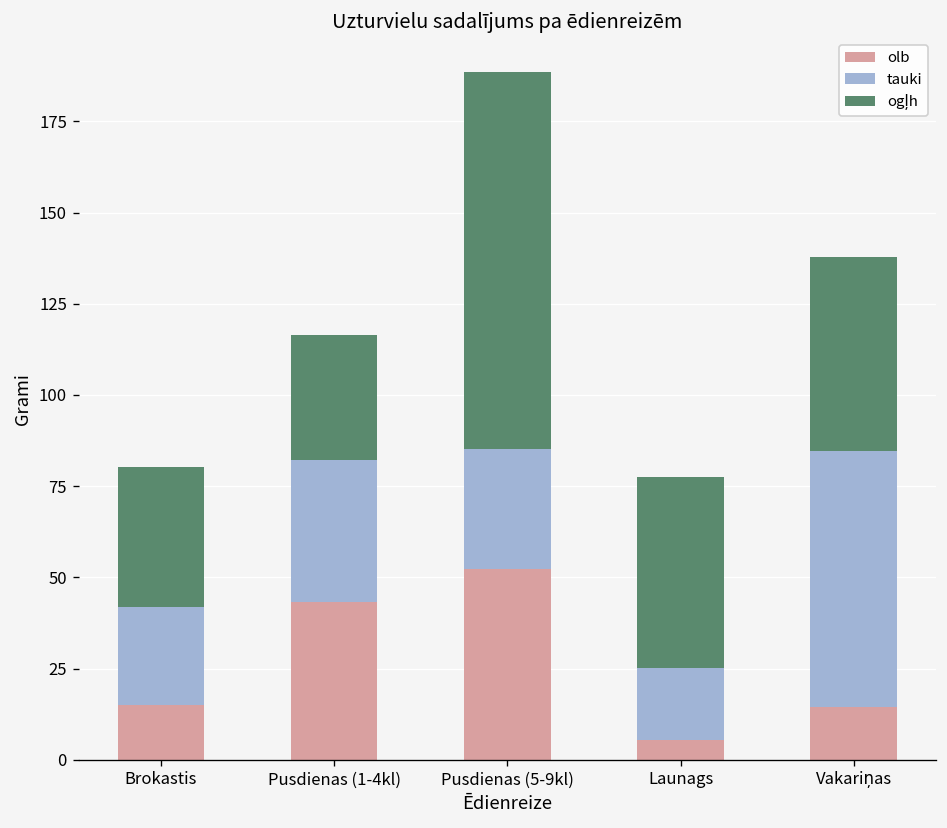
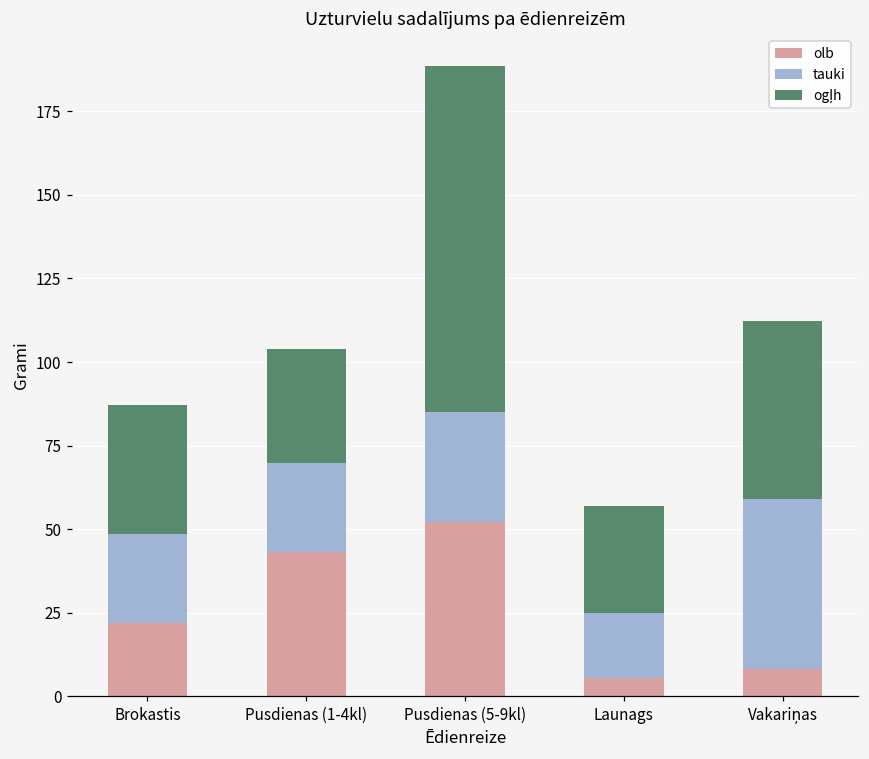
  {
    "olb": {
-     "Brokastis": 15,
+     "Brokastis": 22,
      "Pusdienas (1-4kl)": 43,
      "Pusdienas (5-9kl)": 52,
      "Launags": 6,
-     "Vakariņas": 15
+     "Vakariņas": 8
    },
    "tauki": {
      "Brokastis": 27,
-     "Pusdienas (1-4kl)": 39,
+     "Pusdienas (1-4kl)": 27,
      "Pusdienas (5-9kl)": 33,
      "Launags": 20,
-     "Vakariņas": 70
+     "Vakariņas": 51
    },
    "ogļh": {
      "Brokastis": 38,
      "Pusdienas (1-4kl)": 34,
      "Pusdienas (5-9kl)": 103,
-     "Launags": 53,
+     "Launags": 32,
      "Vakariņas": 53
    }
  }
